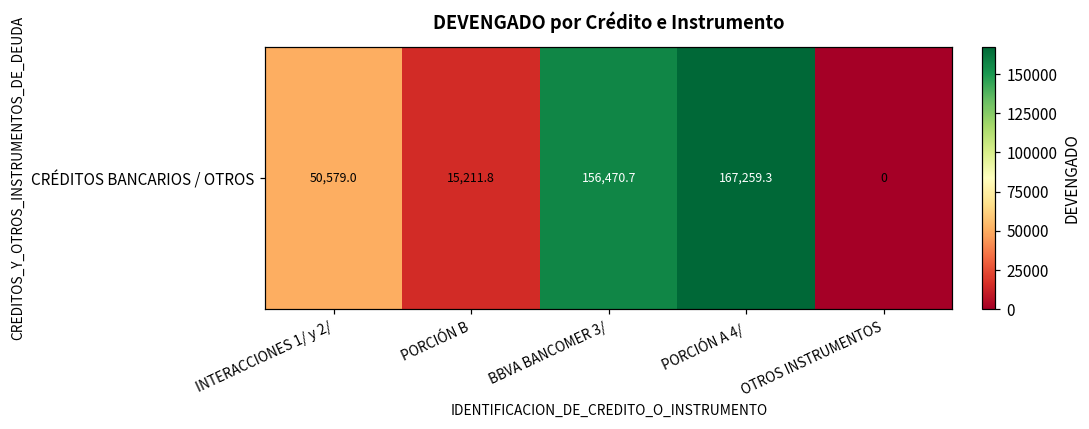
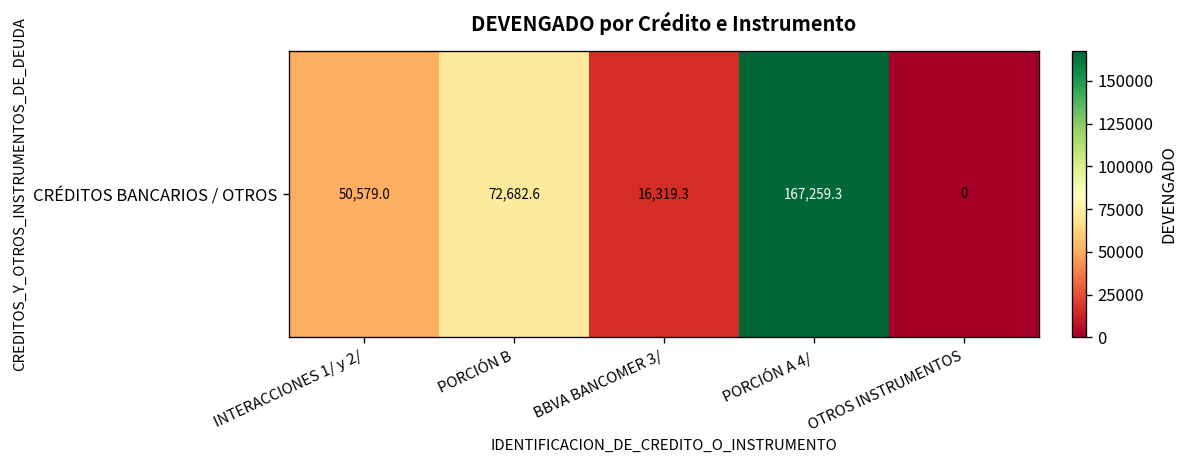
  {
    "CRÉDITOS BANCARIOS / OTROS": {
      "INTERACCIONES 1/ y 2/": "50,579.0",
-     "PORCIÓN B": "15,211.8",
-     "BBVA BANCOMER 3/": "156,470.7",
+     "PORCIÓN B": "72,682.6",
+     "BBVA BANCOMER 3/": "16,319.3",
      "PORCIÓN A 4/": "167,259.3",
      "OTROS INSTRUMENTOS": "0"
    }
  }
